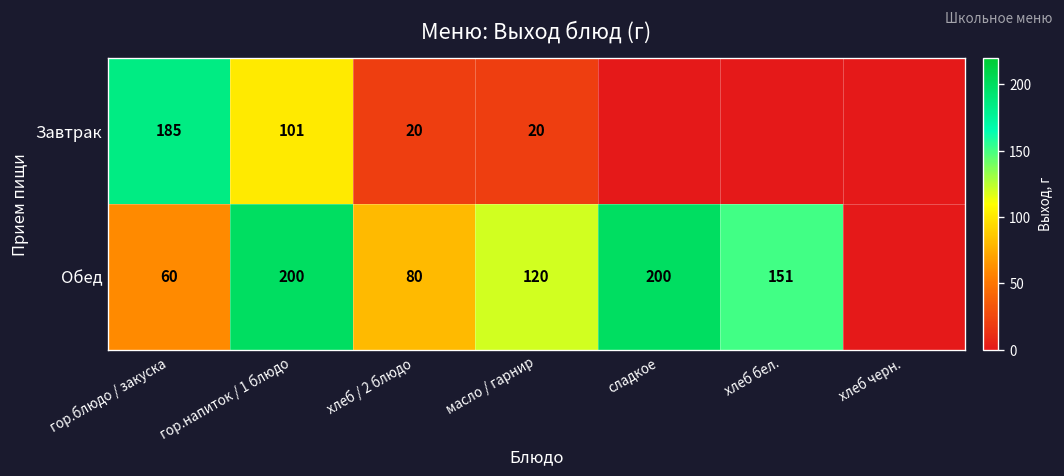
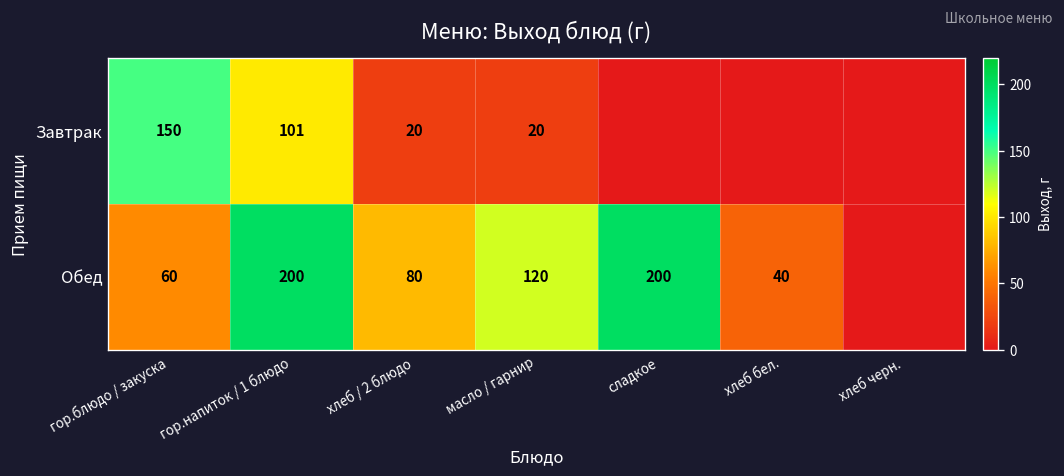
  {
    "Завтрак": {
-     "гор.блюдо / закуска": 185,
+     "гор.блюдо / закуска": 150,
      "гор.напиток / 1 блюдо": 101,
      "хлеб / 2 блюдо": 20,
      "масло / гарнир": 20
    },
    "Обед": {
      "гор.блюдо / закуска": 60,
      "гор.напиток / 1 блюдо": 200,
      "хлеб / 2 блюдо": 80,
      "масло / гарнир": 120,
      "сладкое": 200,
-     "хлеб бел.": 151
+     "хлеб бел.": 40
    }
  }
